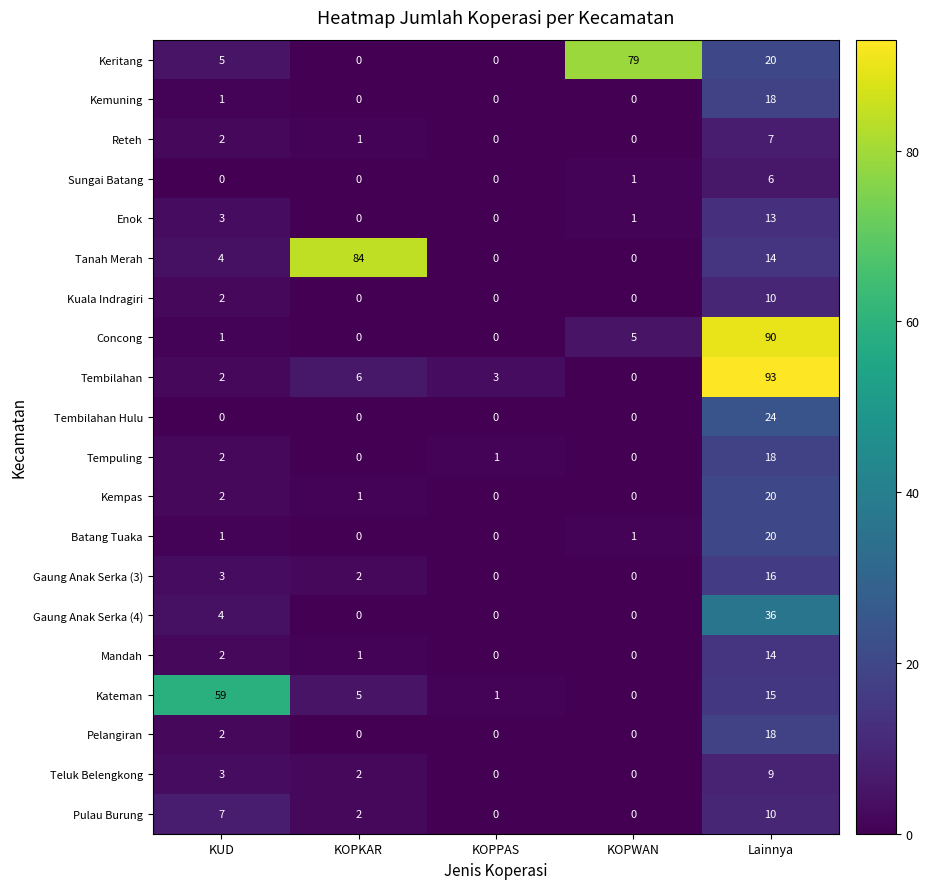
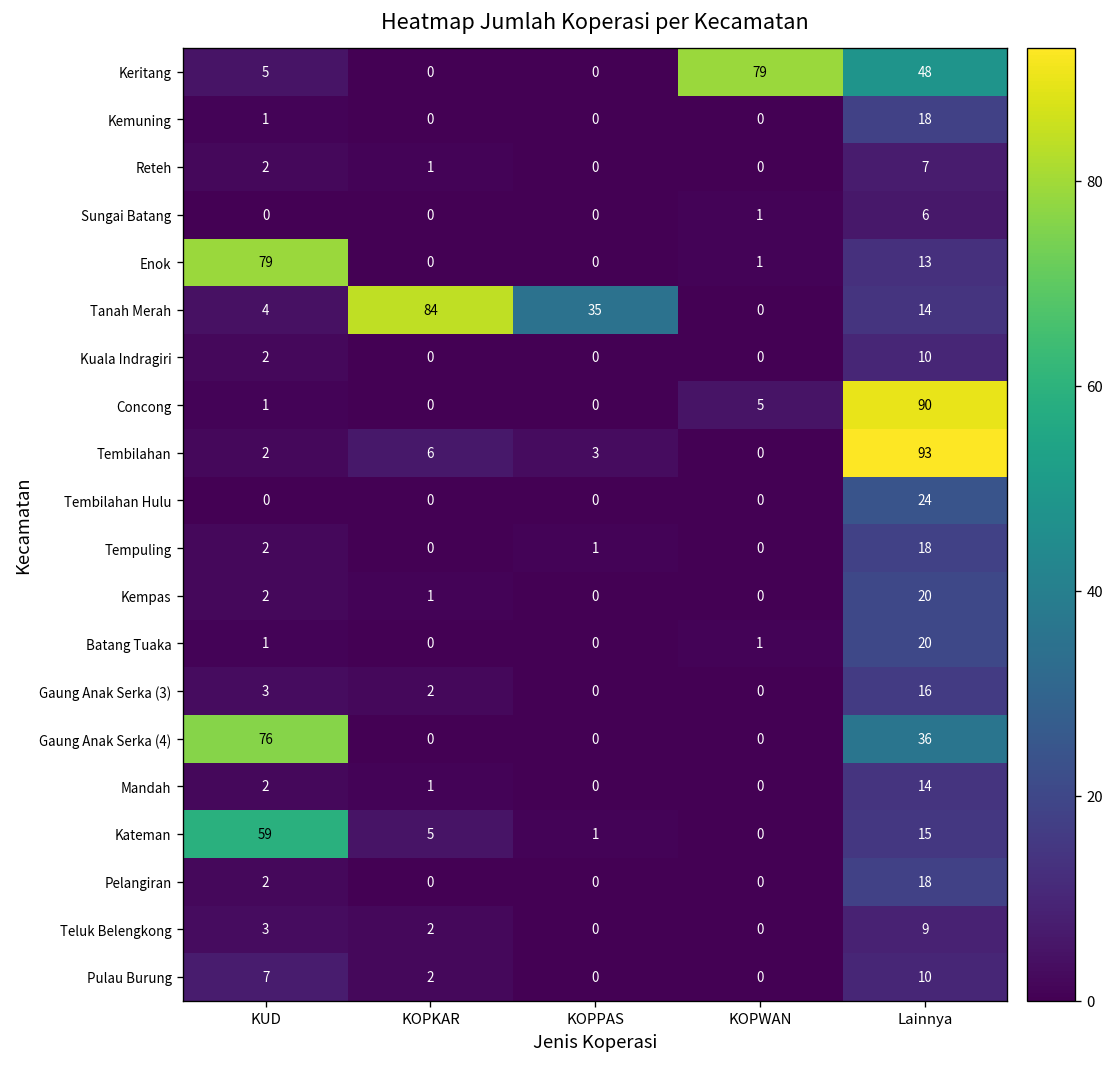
  {
    "Keritang": {
      "KUD": 5,
      "KOPKAR": 0,
      "KOPPAS": 0,
      "KOPWAN": 79,
-     "Lainnya": 20
+     "Lainnya": 48
    },
    "Kemuning": {
      "KUD": 1,
      "KOPKAR": 0,
      "KOPPAS": 0,
      "KOPWAN": 0,
      "Lainnya": 18
    },
    "Reteh": {
      "KUD": 2,
      "KOPKAR": 1,
      "KOPPAS": 0,
      "KOPWAN": 0,
      "Lainnya": 7
    },
    "Sungai Batang": {
      "KUD": 0,
      "KOPKAR": 0,
      "KOPPAS": 0,
      "KOPWAN": 1,
      "Lainnya": 6
    },
    "Enok": {
-     "KUD": 3,
+     "KUD": 79,
      "KOPKAR": 0,
      "KOPPAS": 0,
      "KOPWAN": 1,
      "Lainnya": 13
    },
    "Tanah Merah": {
      "KUD": 4,
      "KOPKAR": 84,
-     "KOPPAS": 0,
+     "KOPPAS": 35,
      "KOPWAN": 0,
      "Lainnya": 14
    },
    "Kuala Indragiri": {
      "KUD": 2,
      "KOPKAR": 0,
      "KOPPAS": 0,
      "KOPWAN": 0,
      "Lainnya": 10
    },
    "Concong": {
      "KUD": 1,
      "KOPKAR": 0,
      "KOPPAS": 0,
      "KOPWAN": 5,
      "Lainnya": 90
    },
    "Tembilahan": {
      "KUD": 2,
      "KOPKAR": 6,
      "KOPPAS": 3,
      "KOPWAN": 0,
      "Lainnya": 93
    },
    "Tembilahan Hulu": {
      "KUD": 0,
      "KOPKAR": 0,
      "KOPPAS": 0,
      "KOPWAN": 0,
      "Lainnya": 24
    },
    "Tempuling": {
      "KUD": 2,
      "KOPKAR": 0,
      "KOPPAS": 1,
      "KOPWAN": 0,
      "Lainnya": 18
    },
    "Kempas": {
      "KUD": 2,
      "KOPKAR": 1,
      "KOPPAS": 0,
      "KOPWAN": 0,
      "Lainnya": 20
    },
    "Batang Tuaka": {
      "KUD": 1,
      "KOPKAR": 0,
      "KOPPAS": 0,
      "KOPWAN": 1,
      "Lainnya": 20
    },
    "Gaung Anak Serka (3)": {
      "KUD": 3,
      "KOPKAR": 2,
      "KOPPAS": 0,
      "KOPWAN": 0,
      "Lainnya": 16
    },
    "Gaung Anak Serka (4)": {
-     "KUD": 4,
+     "KUD": 76,
      "KOPKAR": 0,
      "KOPPAS": 0,
      "KOPWAN": 0,
      "Lainnya": 36
    },
    "Mandah": {
      "KUD": 2,
      "KOPKAR": 1,
      "KOPPAS": 0,
      "KOPWAN": 0,
      "Lainnya": 14
    },
    "Kateman": {
      "KUD": 59,
      "KOPKAR": 5,
      "KOPPAS": 1,
      "KOPWAN": 0,
      "Lainnya": 15
    },
    "Pelangiran": {
      "KUD": 2,
      "KOPKAR": 0,
      "KOPPAS": 0,
      "KOPWAN": 0,
      "Lainnya": 18
    },
    "Teluk Belengkong": {
      "KUD": 3,
      "KOPKAR": 2,
      "KOPPAS": 0,
      "KOPWAN": 0,
      "Lainnya": 9
    },
    "Pulau Burung": {
      "KUD": 7,
      "KOPKAR": 2,
      "KOPPAS": 0,
      "KOPWAN": 0,
      "Lainnya": 10
    }
  }
